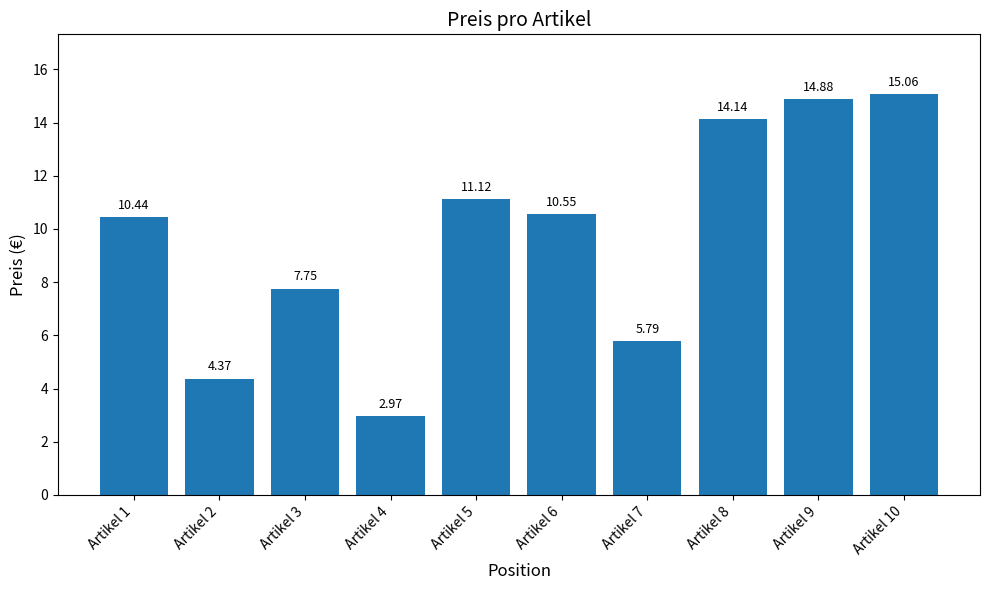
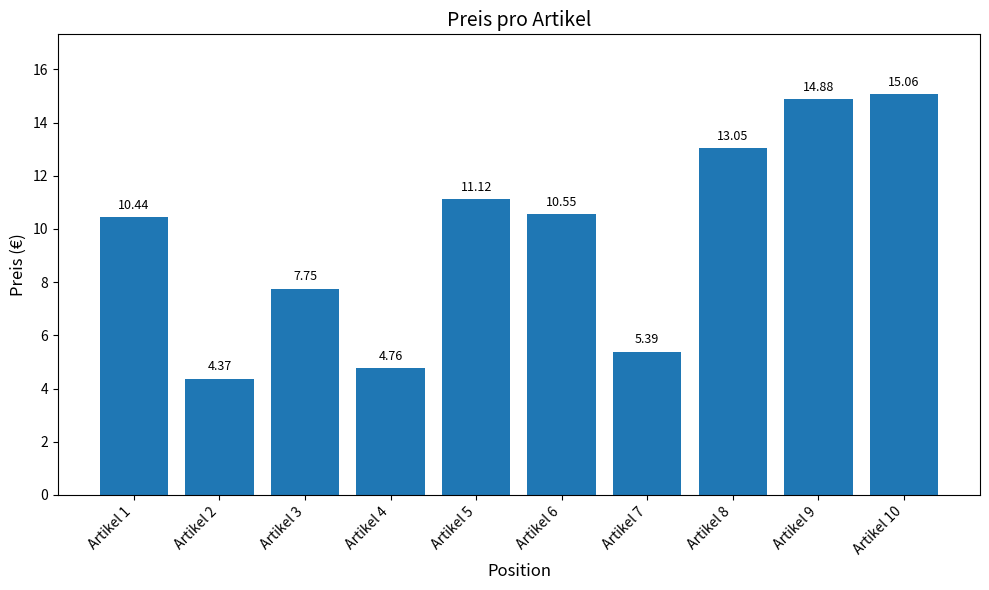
  {
    "Artikel 1": 10.44,
    "Artikel 2": 4.37,
    "Artikel 3": 7.75,
-   "Artikel 4": 2.97,
+   "Artikel 4": 4.76,
    "Artikel 5": 11.12,
    "Artikel 6": 10.55,
-   "Artikel 7": 5.79,
-   "Artikel 8": 14.14,
+   "Artikel 7": 5.39,
+   "Artikel 8": 13.05,
    "Artikel 9": 14.88,
    "Artikel 10": 15.06
  }
